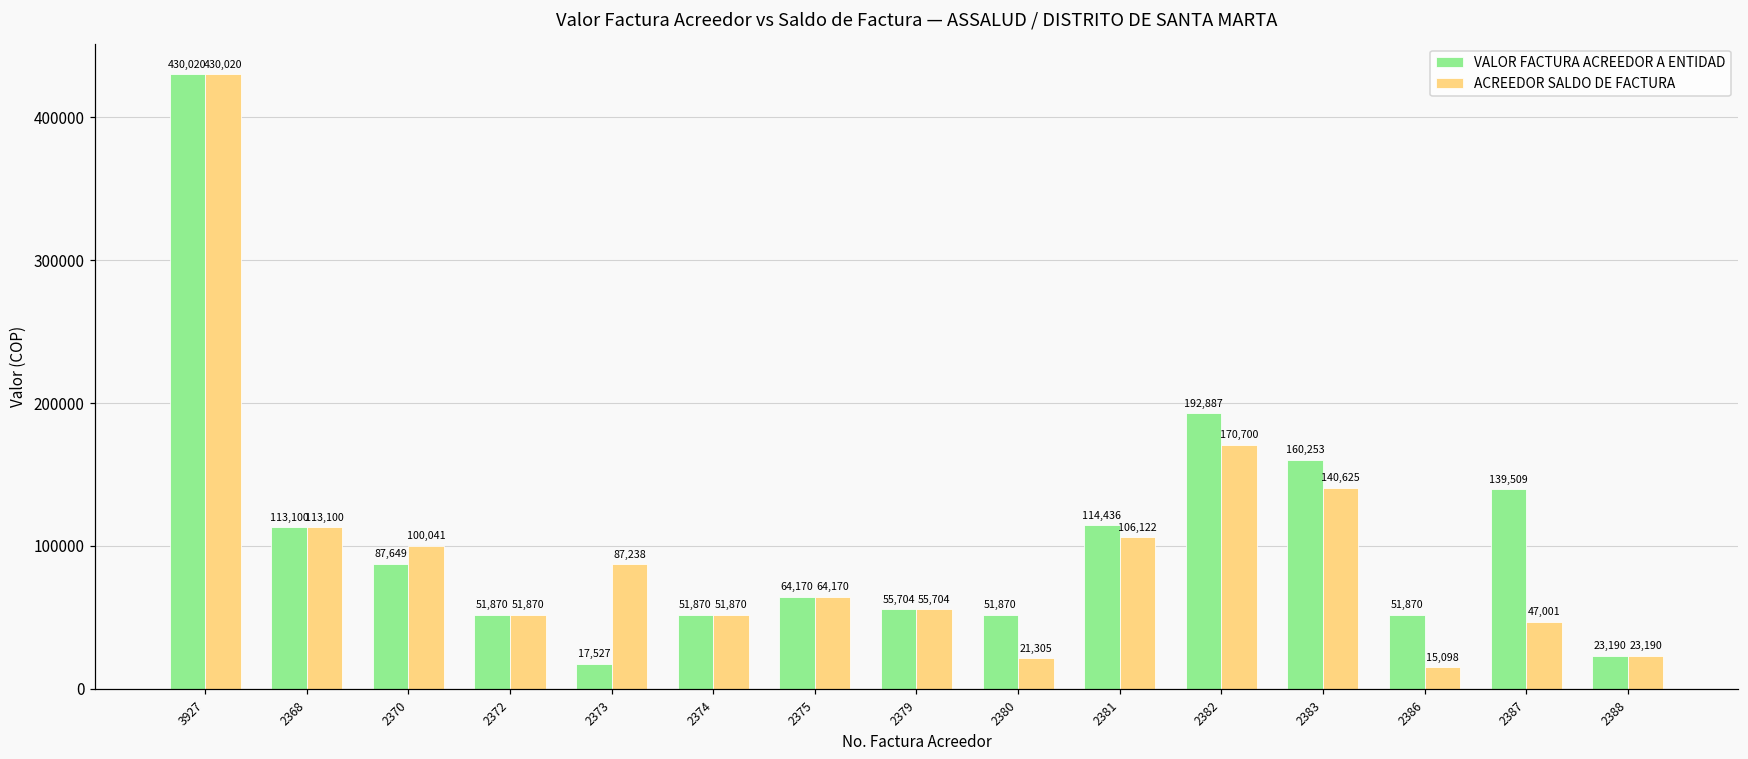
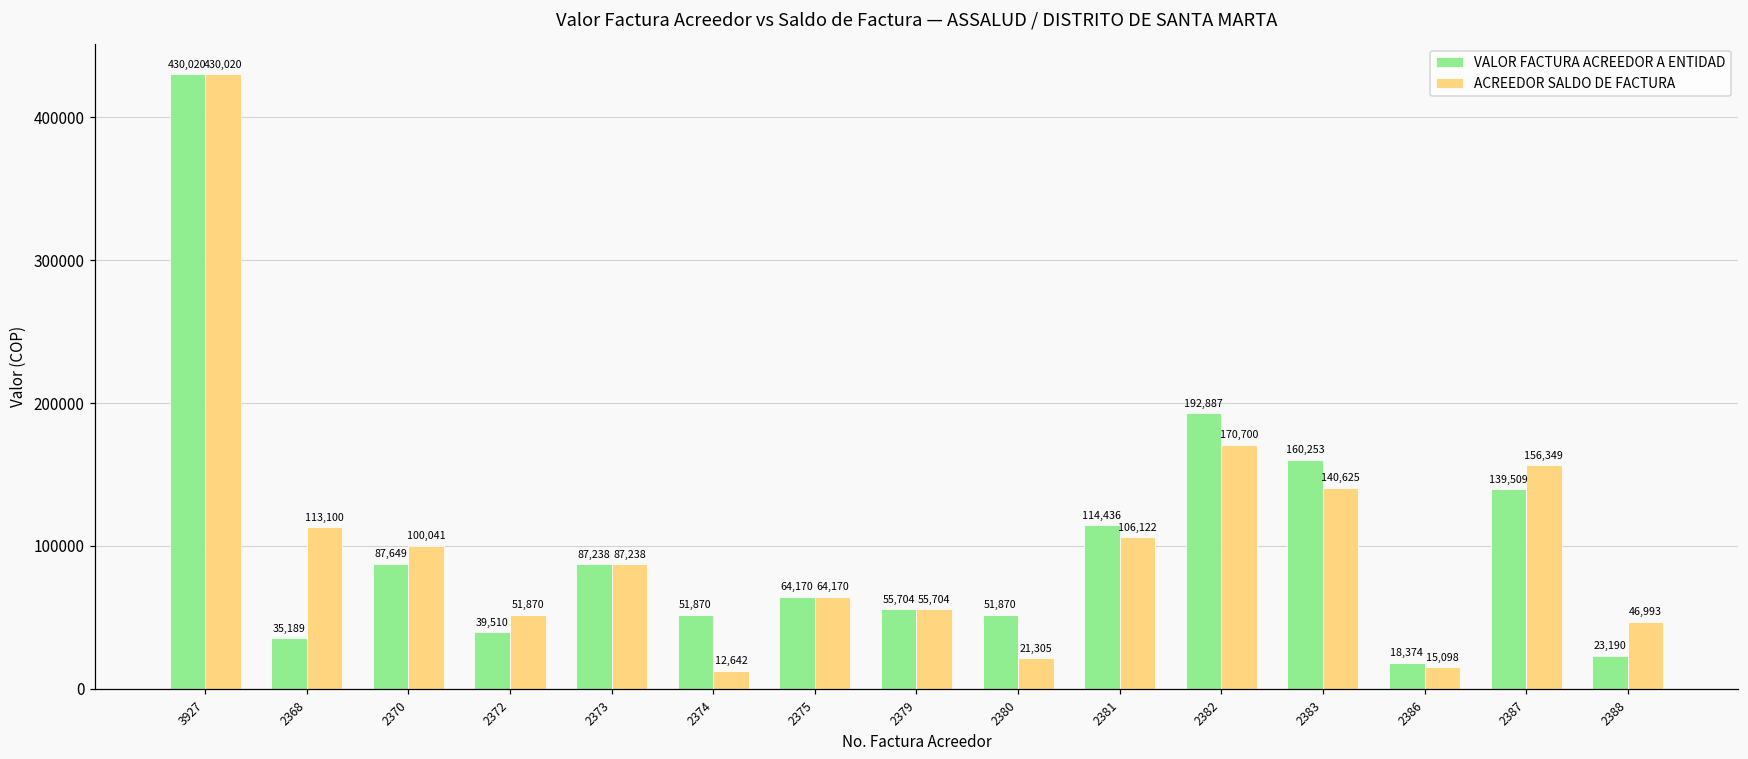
  {
    "VALOR FACTURA ACREEDOR A ENTIDAD": {
      "3927": "430,020",
-     "2368": "113,100",
+     "2368": "35,189",
      "2370": "87,649",
-     "2372": "51,870",
-     "2373": "17,527",
+     "2372": "39,510",
+     "2373": "87,238",
      "2374": "51,870",
      "2375": "64,170",
      "2379": "55,704",
      "2380": "51,870",
      "2381": "114,436",
      "2382": "192,887",
      "2383": "160,253",
-     "2386": "51,870",
+     "2386": "18,374",
      "2387": "139,509",
      "2388": "23,190"
    },
    "ACREEDOR SALDO DE FACTURA": {
      "3927": "430,020",
      "2368": "113,100",
      "2370": "100,041",
      "2372": "51,870",
      "2373": "87,238",
-     "2374": "51,870",
+     "2374": "12,642",
      "2375": "64,170",
      "2379": "55,704",
      "2380": "21,305",
      "2381": "106,122",
      "2382": "170,700",
      "2383": "140,625",
      "2386": "15,098",
-     "2387": "47,001",
-     "2388": "23,190"
+     "2387": "156,349",
+     "2388": "46,993"
    }
  }
